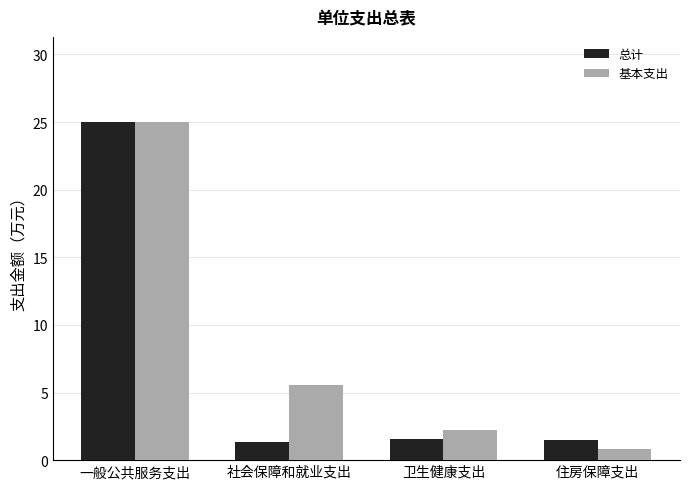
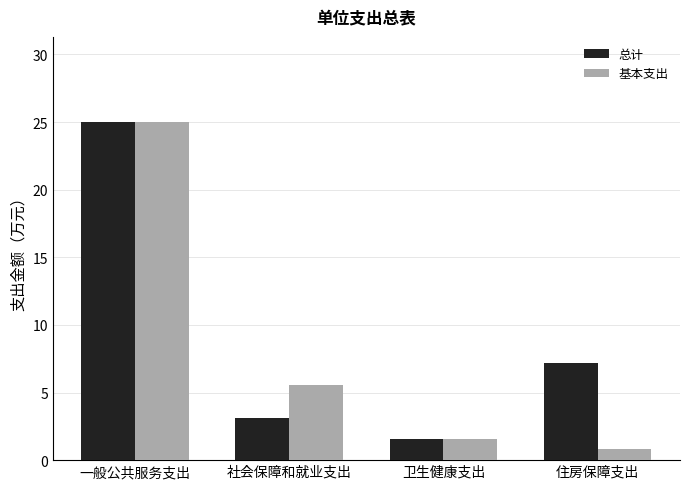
  {
    "总计": {
      "一般公共服务支出": 25.0,
-     "社会保障和就业支出": 1.4,
+     "社会保障和就业支出": 3.1,
      "卫生健康支出": 1.6,
-     "住房保障支出": 1.5
+     "住房保障支出": 7.2
    },
    "基本支出": {
      "一般公共服务支出": 25.0,
      "社会保障和就业支出": 5.6,
-     "卫生健康支出": 2.3,
+     "卫生健康支出": 1.6,
      "住房保障支出": 0.8
    }
  }
